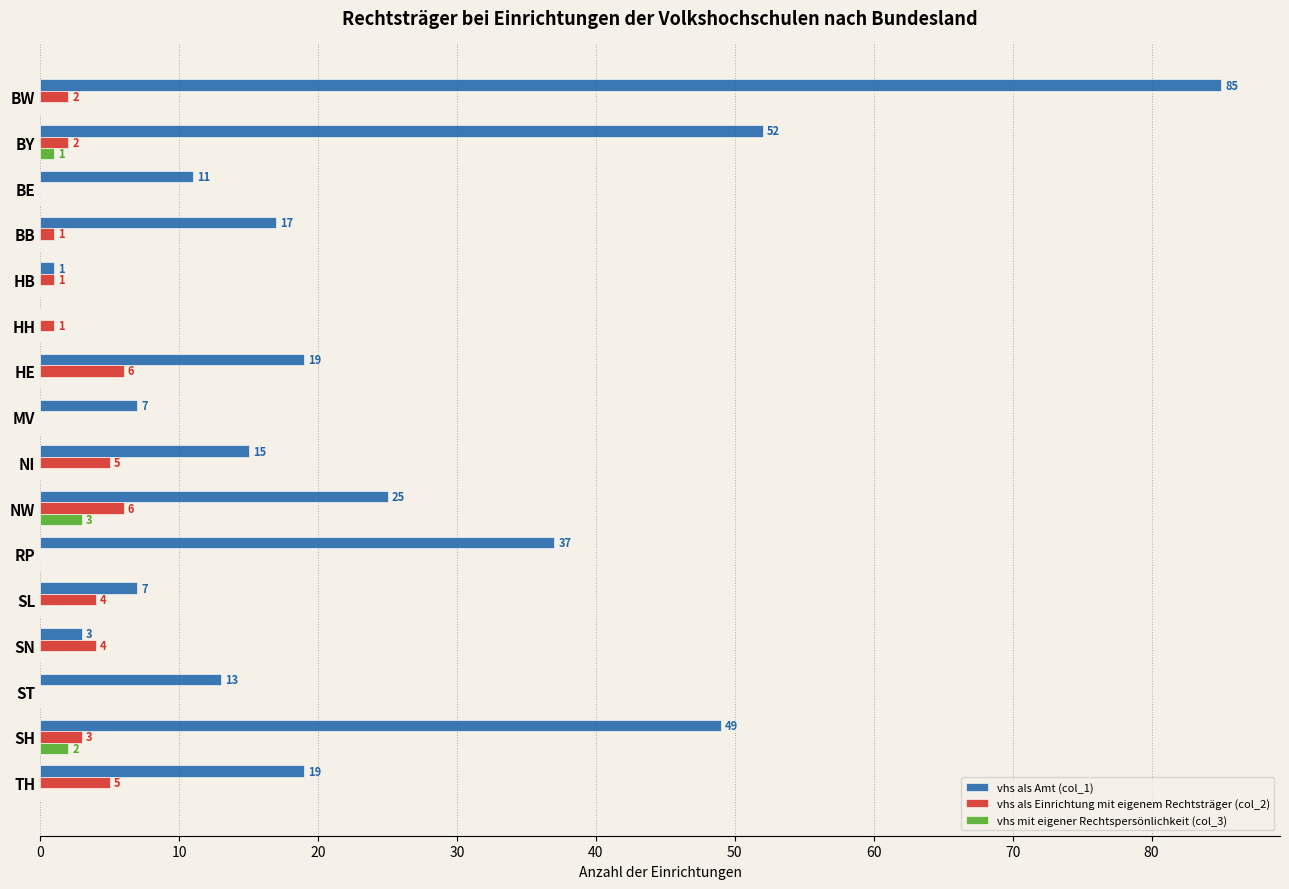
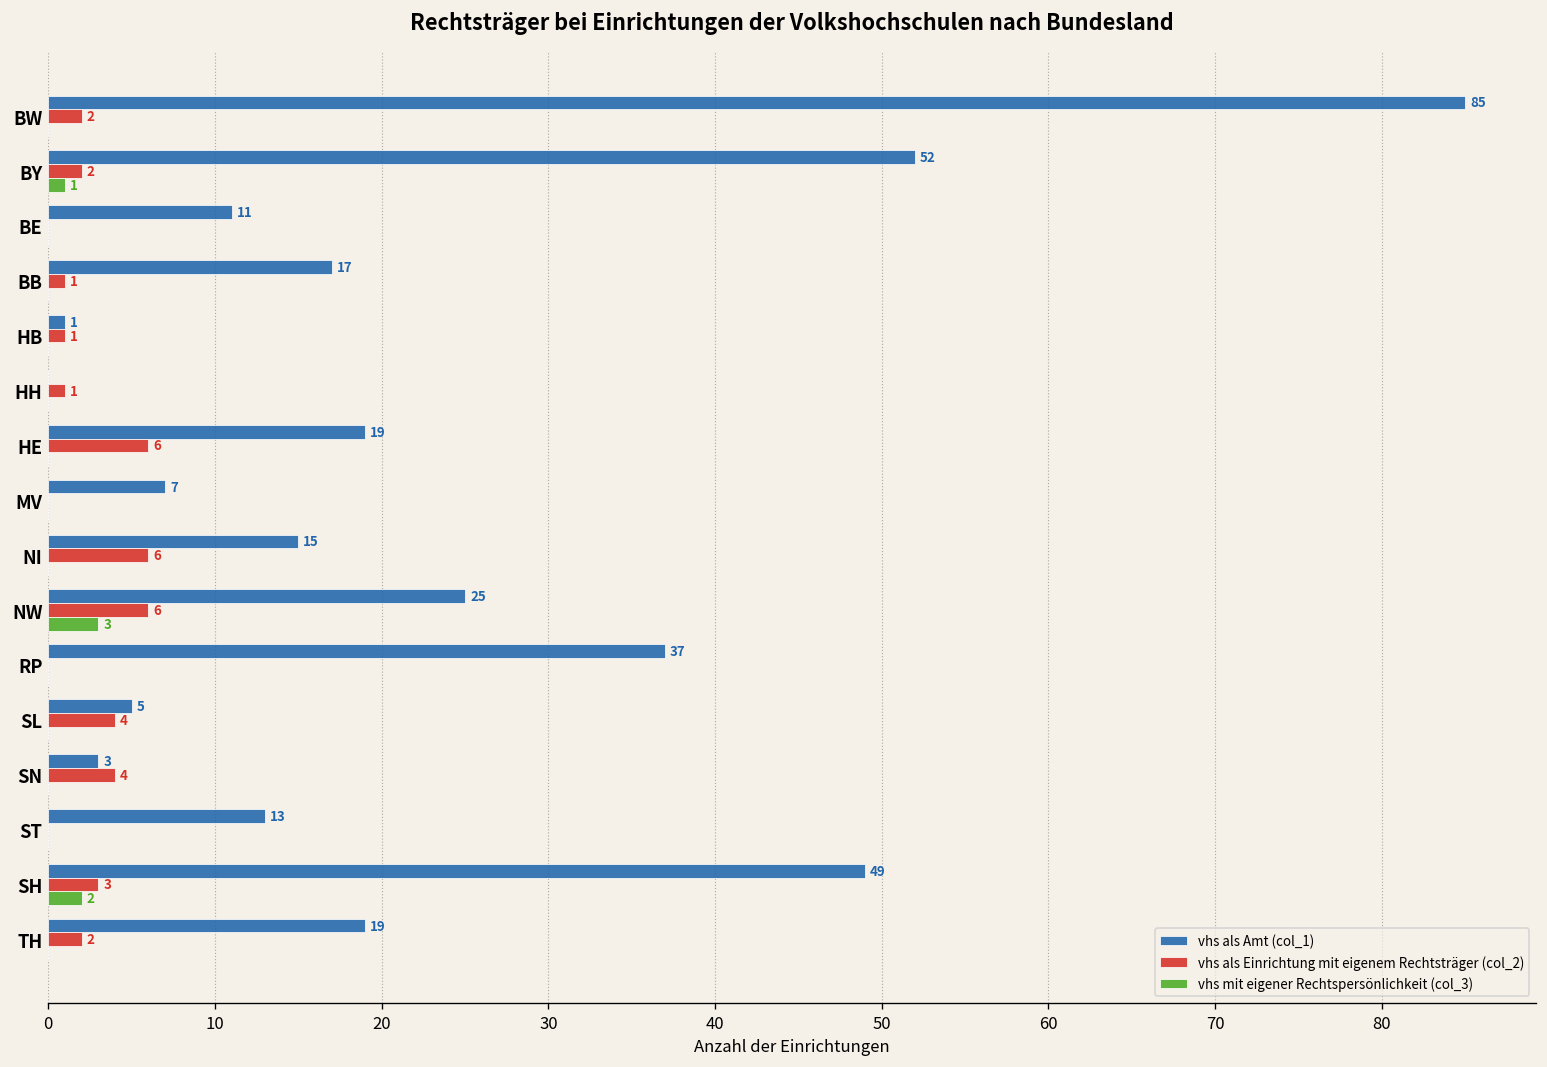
  {
    "vhs als Amt (col_1)": {
      "BW": 85,
      "BY": 52,
      "BE": 11,
      "BB": 17,
      "HB": 1,
      "HE": 19,
      "MV": 7,
      "NI": 15,
      "NW": 25,
      "RP": 37,
-     "SL": 7,
+     "SL": 5,
      "SN": 3,
      "ST": 13,
      "SH": 49,
      "TH": 19
    },
    "vhs als Einrichtung mit eigenem Rechtsträger (col_2)": {
      "BW": 2,
      "BY": 2,
      "BB": 1,
      "HB": 1,
      "HH": 1,
      "HE": 6,
-     "NI": 5,
+     "NI": 6,
      "NW": 6,
      "SL": 4,
      "SN": 4,
      "SH": 3,
-     "TH": 5
+     "TH": 2
    },
    "vhs mit eigener Rechtspersönlichkeit (col_3)": {
      "BY": 1,
      "NW": 3,
      "SH": 2
    }
  }
